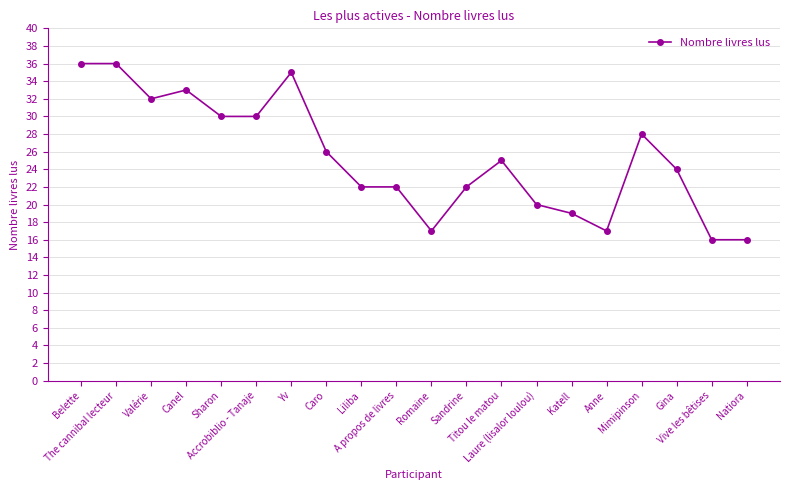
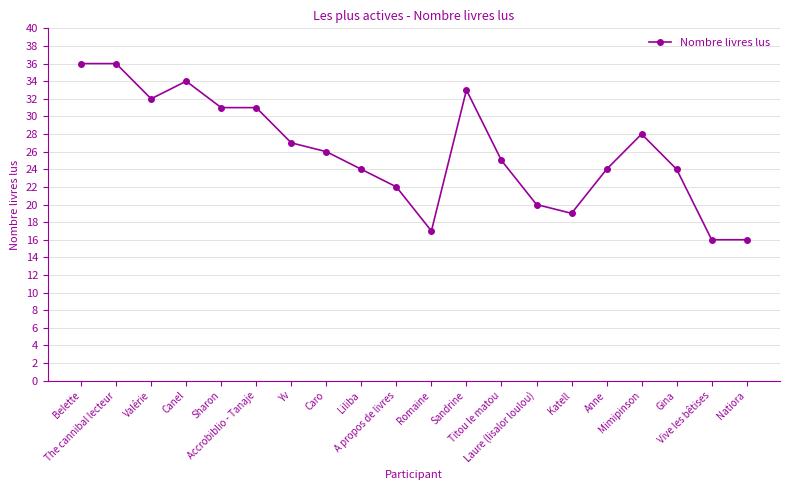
  {
    "Belette": 36,
    "The cannibal lecteur": 36,
    "Valérie": 32,
-   "Canel": 33,
-   "Sharon": 30,
-   "Accrobiblio - Tanaje": 30,
-   "Yv": 35,
+   "Canel": 34,
+   "Sharon": 31,
+   "Accrobiblio - Tanaje": 31,
+   "Yv": 27,
    "Caro": 26,
-   "Liliba": 22,
+   "Liliba": 24,
    "A propos de livres": 22,
    "Romaine": 17,
-   "Sandrine": 22,
+   "Sandrine": 33,
    "Titou le matou": 25,
    "Laure (lisalor loulou)": 20,
    "Katell": 19,
-   "Anne": 17,
+   "Anne": 24,
    "Mimipinson": 28,
    "Gina": 24,
    "Vive les bêtises": 16,
    "Natiora": 16
  }
